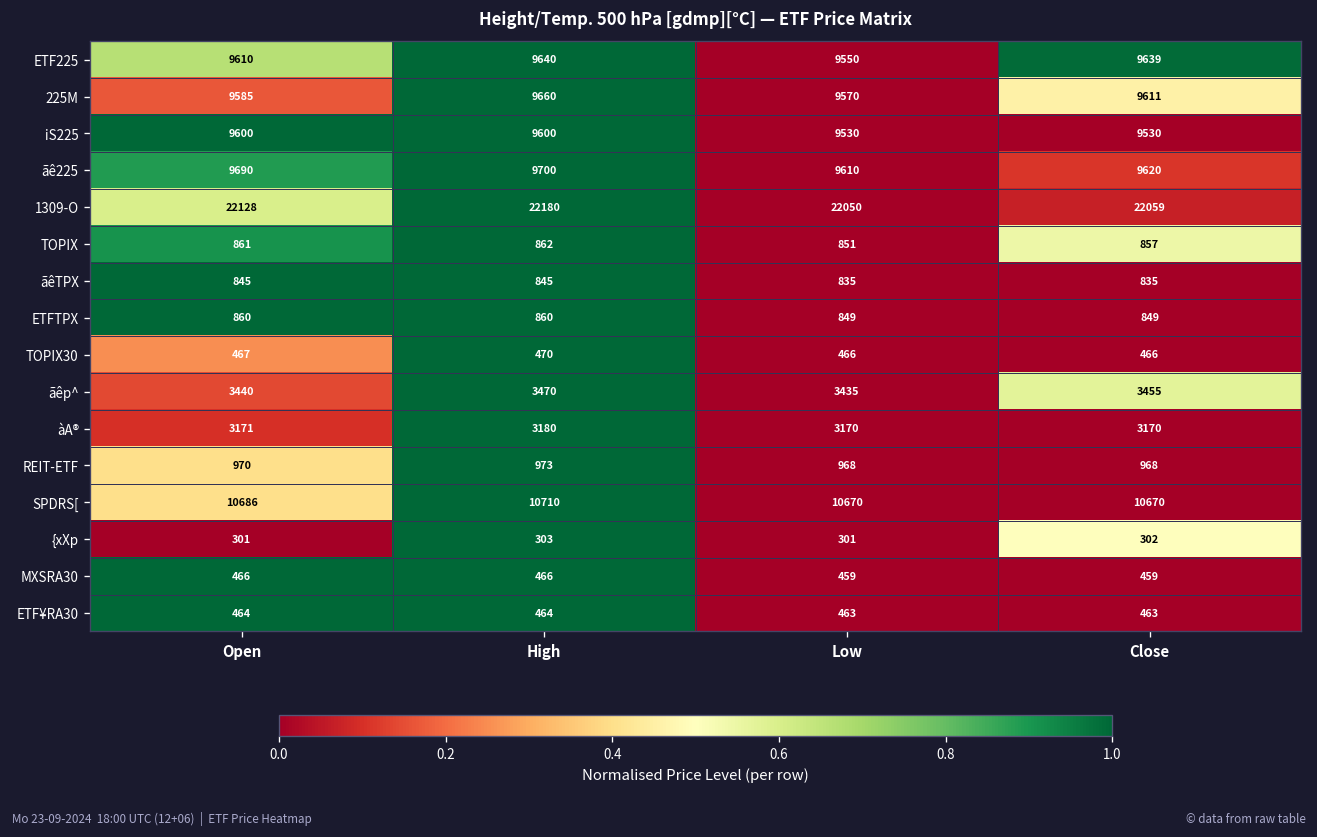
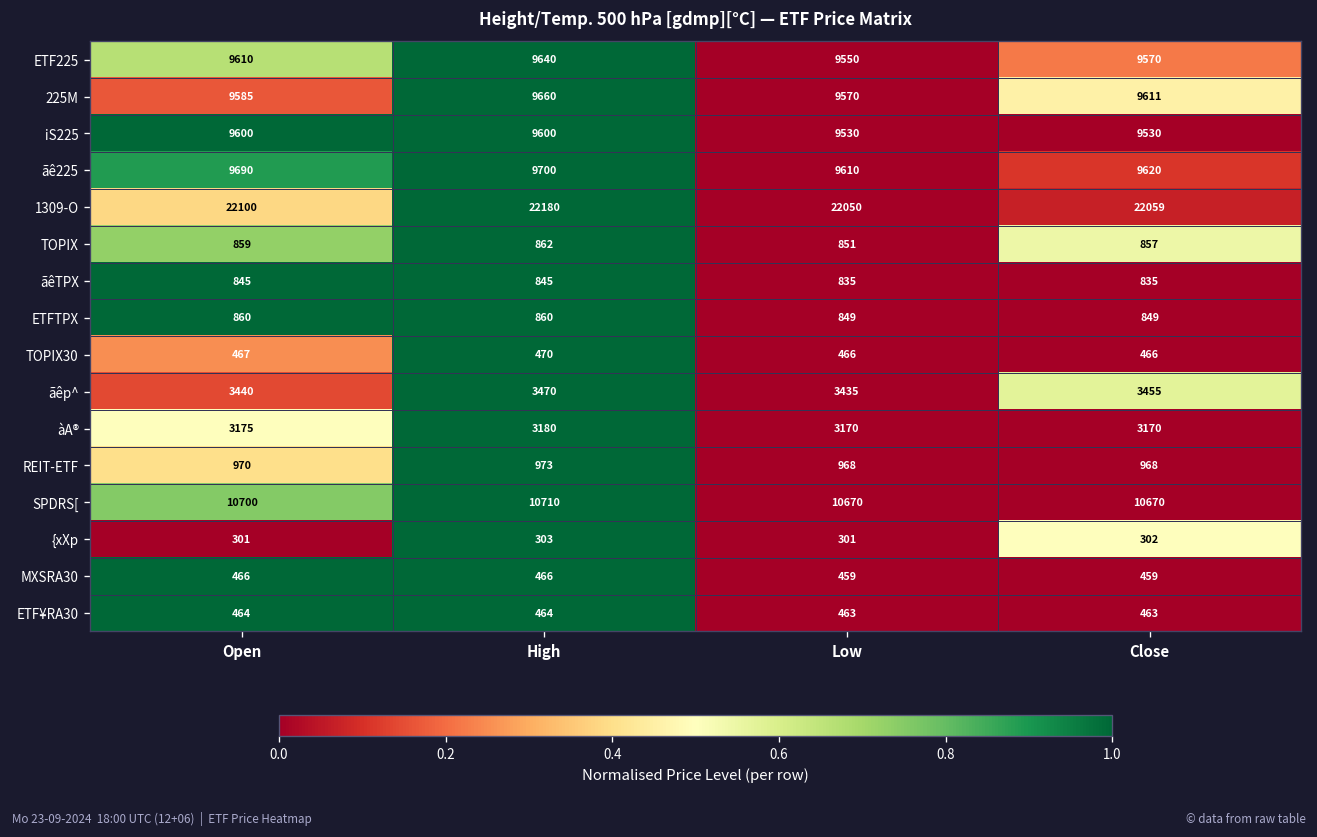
  {
    "ETF225": {
      "Open": 9610,
      "High": 9640,
      "Low": 9550,
-     "Close": 9639
+     "Close": 9570
    },
    "225M": {
      "Open": 9585,
      "High": 9660,
      "Low": 9570,
      "Close": 9611
    },
    "iS225": {
      "Open": 9600,
      "High": 9600,
      "Low": 9530,
      "Close": 9530
    },
    "ãê225": {
      "Open": 9690,
      "High": 9700,
      "Low": 9610,
      "Close": 9620
    },
    "1309-O": {
-     "Open": 22128,
+     "Open": 22100,
      "High": 22180,
      "Low": 22050,
      "Close": 22059
    },
    "TOPIX": {
-     "Open": 861,
+     "Open": 859,
      "High": 862,
      "Low": 851,
      "Close": 857
    },
    "ãêTPX": {
      "Open": 845,
      "High": 845,
      "Low": 835,
      "Close": 835
    },
    "ETFTPX": {
      "Open": 860,
      "High": 860,
      "Low": 849,
      "Close": 849
    },
    "TOPIX30": {
      "Open": 467,
      "High": 470,
      "Low": 466,
      "Close": 466
    },
    "ãêp^": {
      "Open": 3440,
      "High": 3470,
      "Low": 3435,
      "Close": 3455
    },
    "àA®": {
-     "Open": 3171,
+     "Open": 3175,
      "High": 3180,
      "Low": 3170,
      "Close": 3170
    },
    "REIT-ETF": {
      "Open": 970,
      "High": 973,
      "Low": 968,
      "Close": 968
    },
    "SPDRS[": {
-     "Open": 10686,
+     "Open": 10700,
      "High": 10710,
      "Low": 10670,
      "Close": 10670
    },
    "{xXp": {
      "Open": 301,
      "High": 303,
      "Low": 301,
      "Close": 302
    },
    "MXSRA30": {
      "Open": 466,
      "High": 466,
      "Low": 459,
      "Close": 459
    },
    "ETF¥RA30": {
      "Open": 464,
      "High": 464,
      "Low": 463,
      "Close": 463
    }
  }
